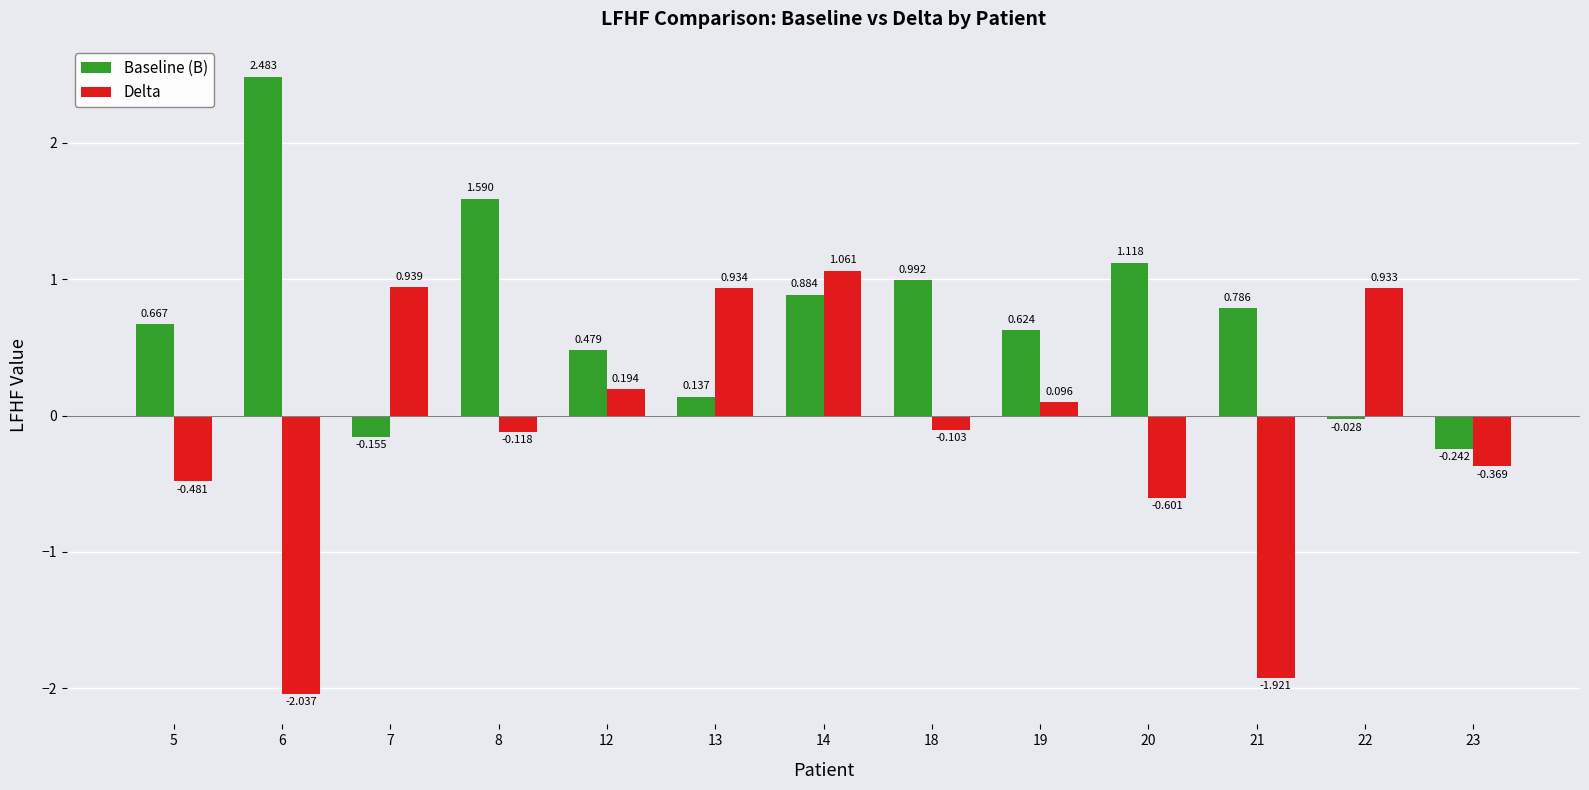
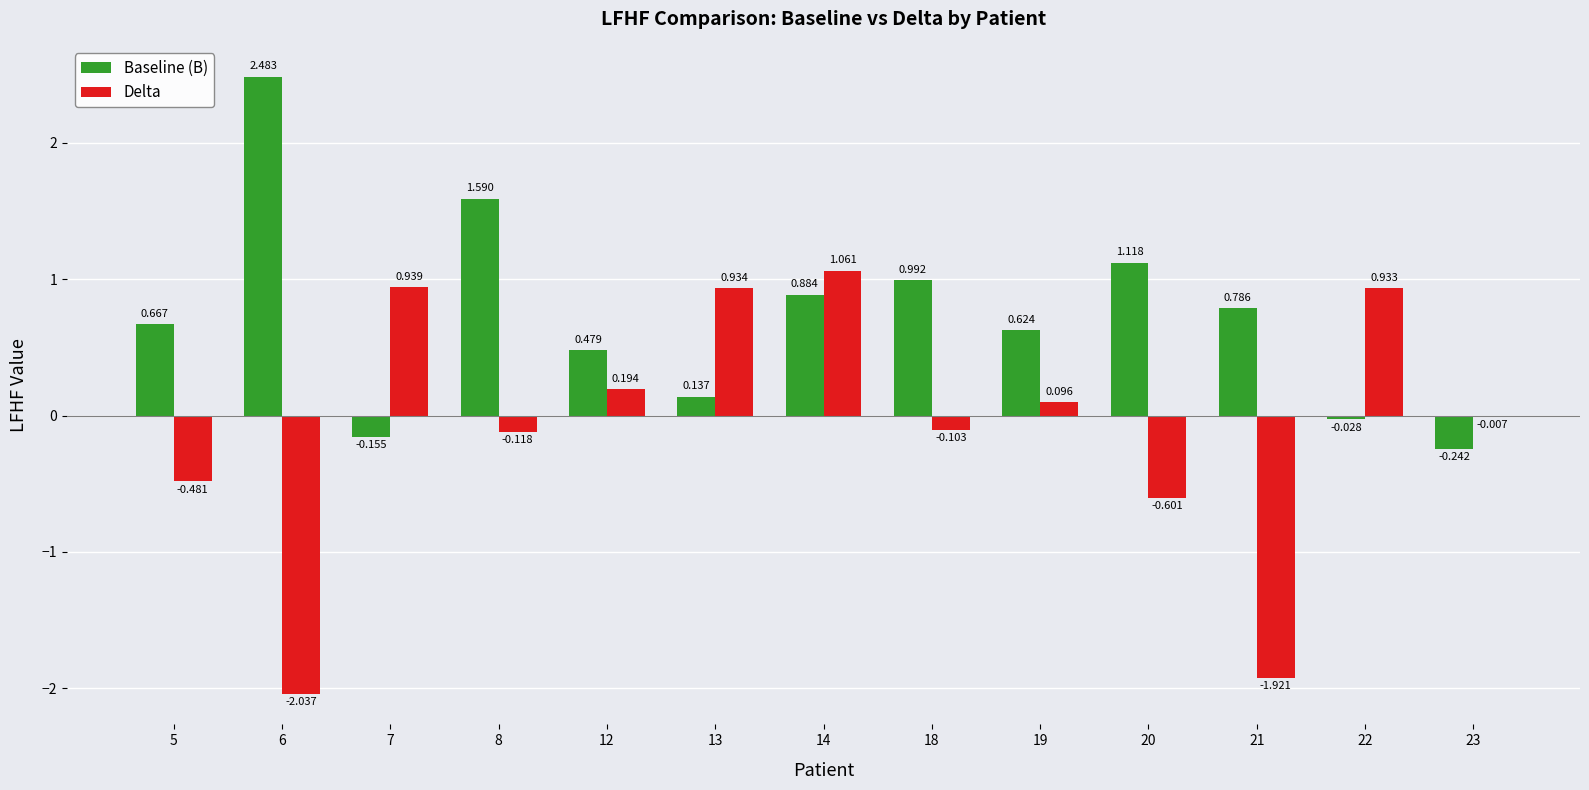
  {
    "Baseline (B)": {
      "5": 0.667,
      "6": 2.483,
      "7": -0.155,
      "8": 1.590,
      "12": 0.479,
      "13": 0.137,
      "14": 0.884,
      "18": 0.992,
      "19": 0.624,
      "20": 1.118,
      "21": 0.786,
      "22": -0.028,
      "23": -0.242
    },
    "Delta": {
      "5": -0.481,
      "6": -2.037,
      "7": 0.939,
      "8": -0.118,
      "12": 0.194,
      "13": 0.934,
      "14": 1.061,
      "18": -0.103,
      "19": 0.096,
      "20": -0.601,
      "21": -1.921,
      "22": 0.933,
-     "23": -0.369
+     "23": -0.007
    }
  }
